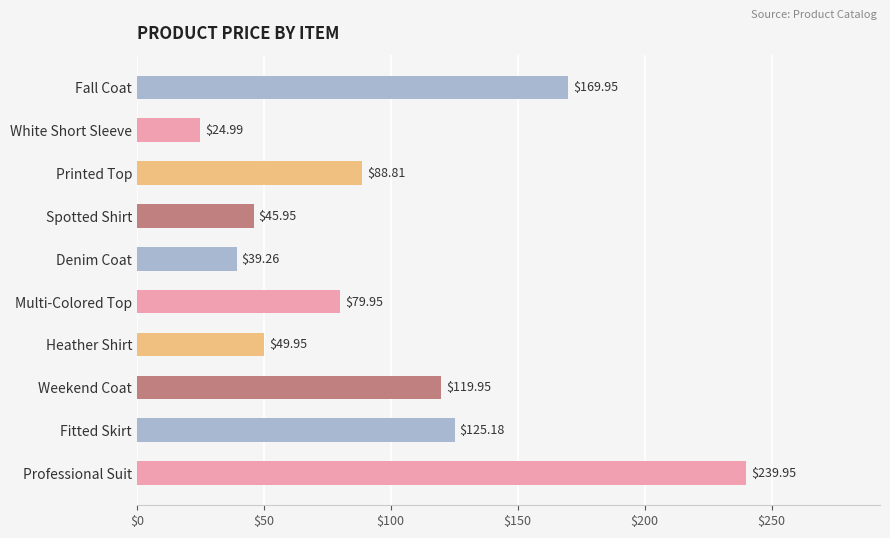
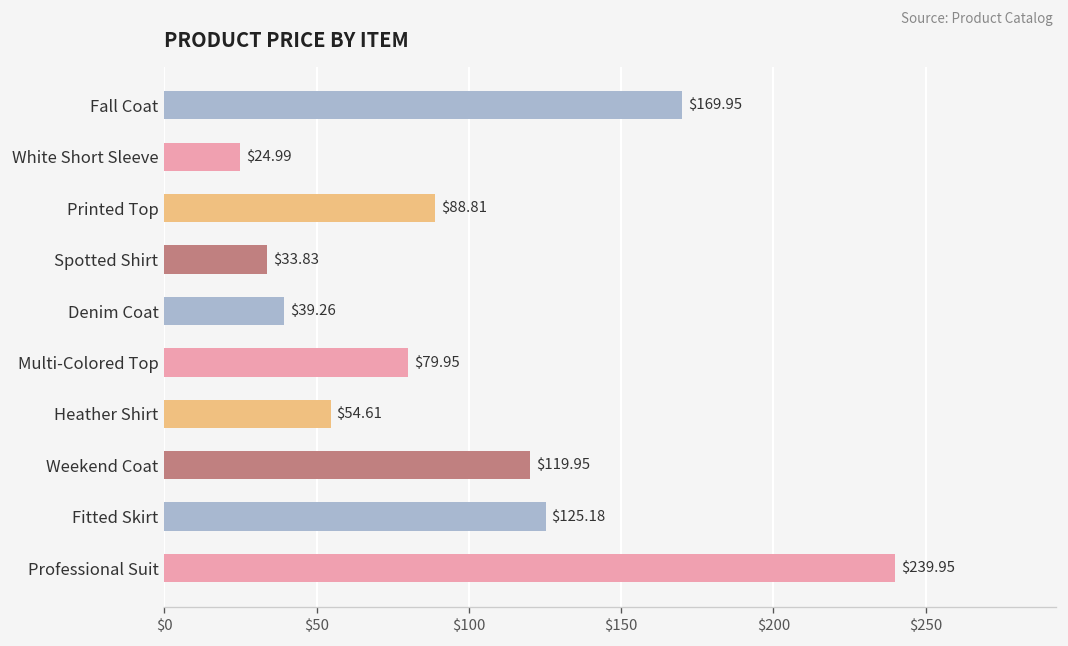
  {
    "Fall Coat": "$169.95",
    "White Short Sleeve": "$24.99",
    "Printed Top": "$88.81",
-   "Spotted Shirt": "$45.95",
+   "Spotted Shirt": "$33.83",
    "Denim Coat": "$39.26",
    "Multi-Colored Top": "$79.95",
-   "Heather Shirt": "$49.95",
+   "Heather Shirt": "$54.61",
    "Weekend Coat": "$119.95",
    "Fitted Skirt": "$125.18",
    "Professional Suit": "$239.95"
  }
